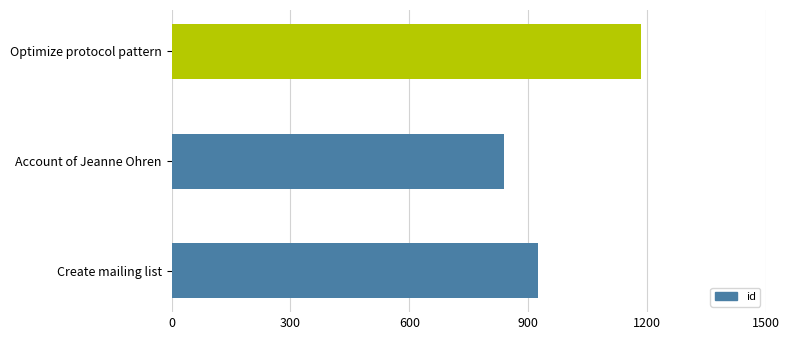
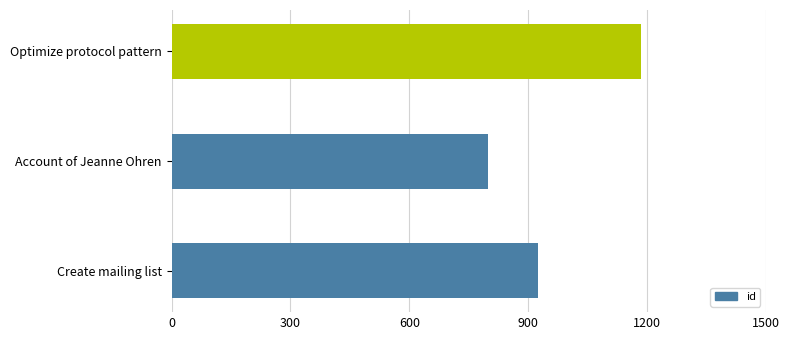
  {
    "Optimize protocol pattern": 1190,
-   "Account of Jeanne Ohren": 840,
+   "Account of Jeanne Ohren": 800,
    "Create mailing list": 920
  }
